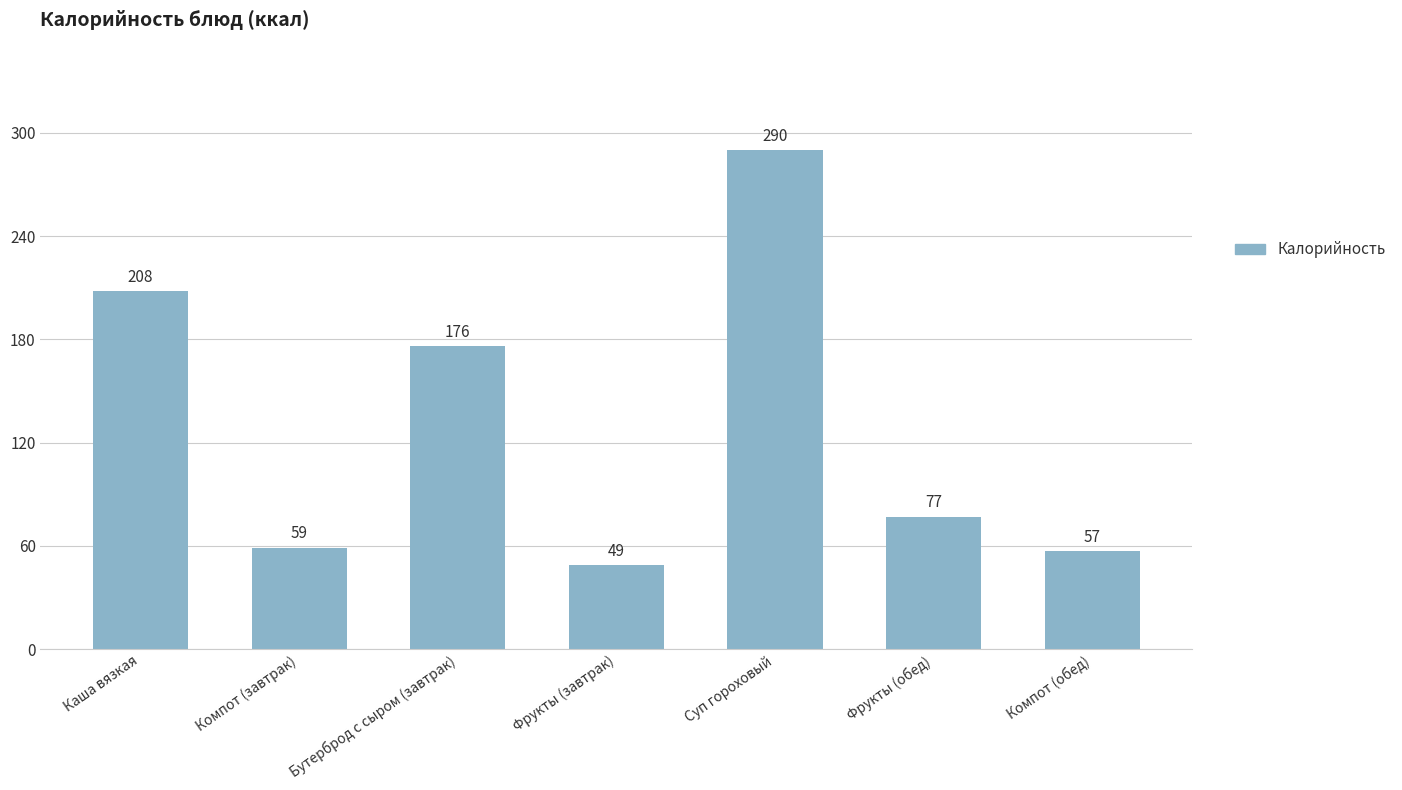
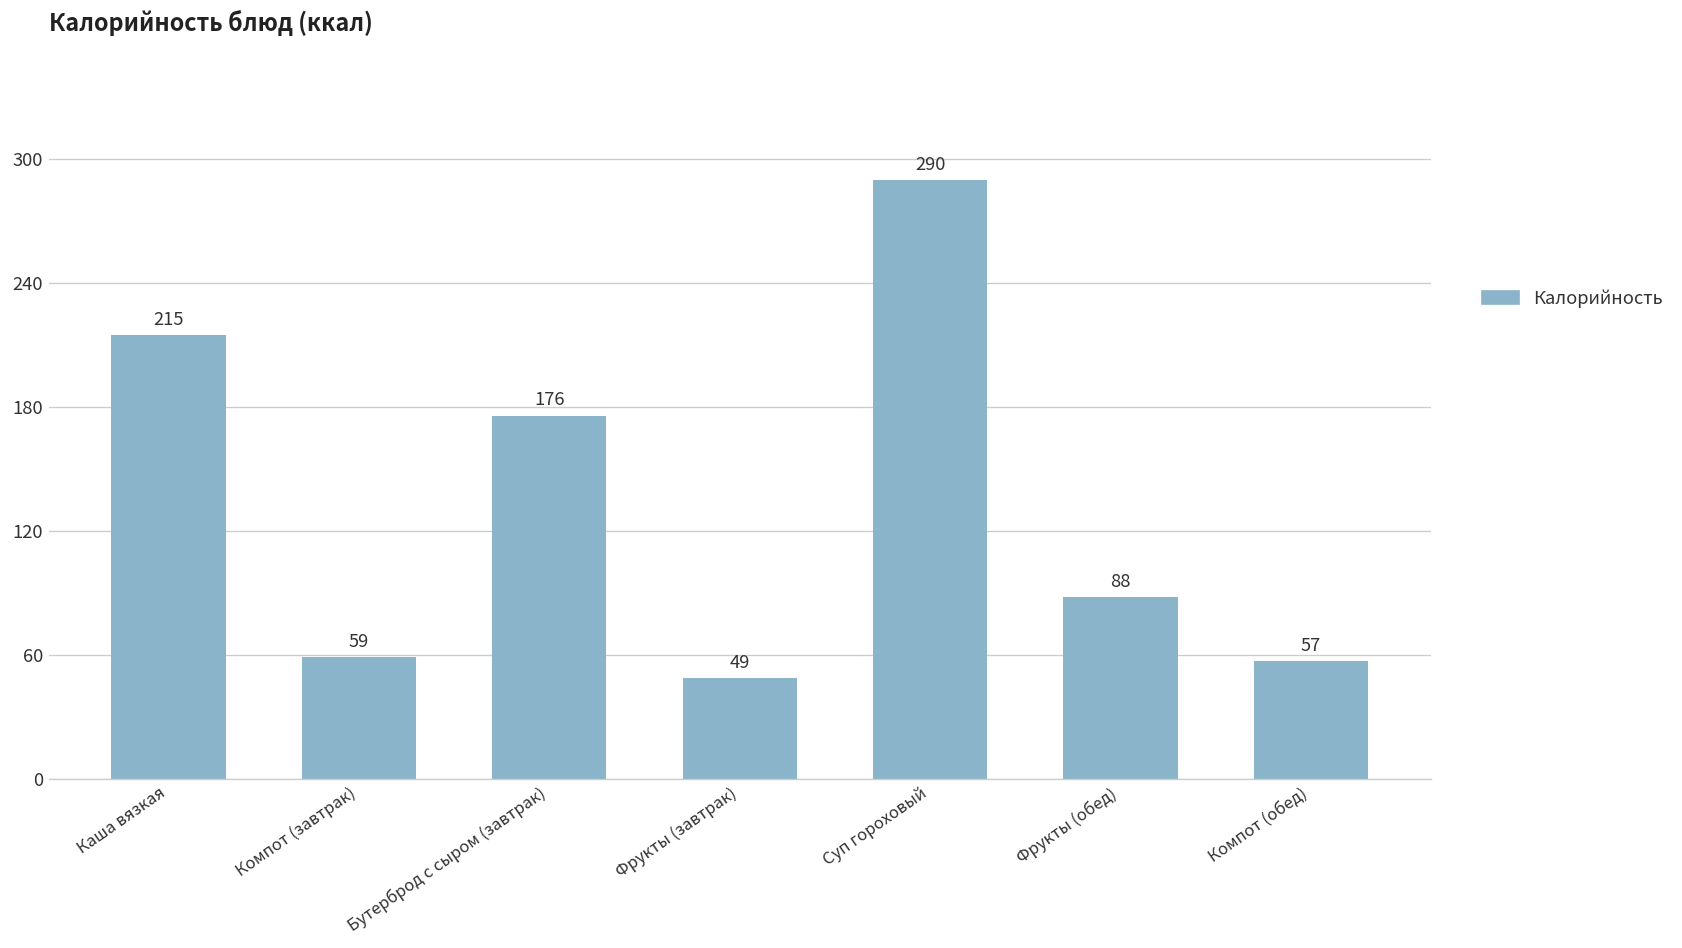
  {
-   "Каша вязкая": 208,
+   "Каша вязкая": 215,
    "Компот (завтрак)": 59,
    "Бутерброд с сыром (завтрак)": 176,
    "Фрукты (завтрак)": 49,
    "Суп гороховый": 290,
-   "Фрукты (обед)": 77,
+   "Фрукты (обед)": 88,
    "Компот (обед)": 57
  }
